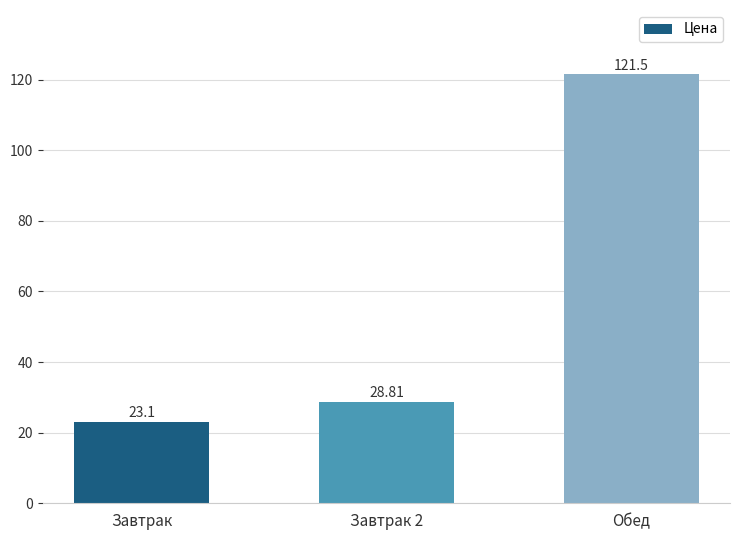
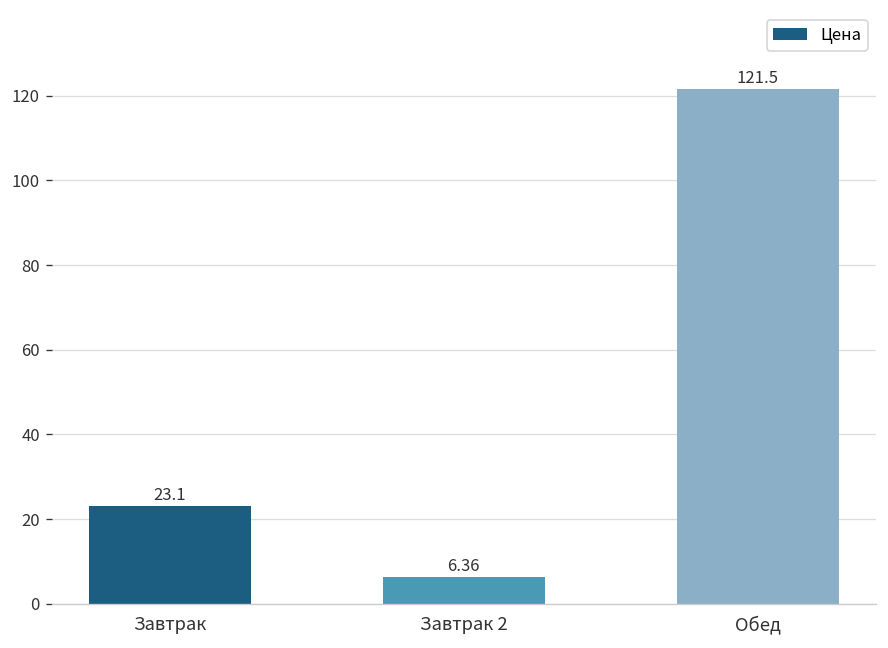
  {
    "Завтрак": 23.1,
-   "Завтрак 2": 28.81,
+   "Завтрак 2": 6.36,
    "Обед": 121.5
  }
